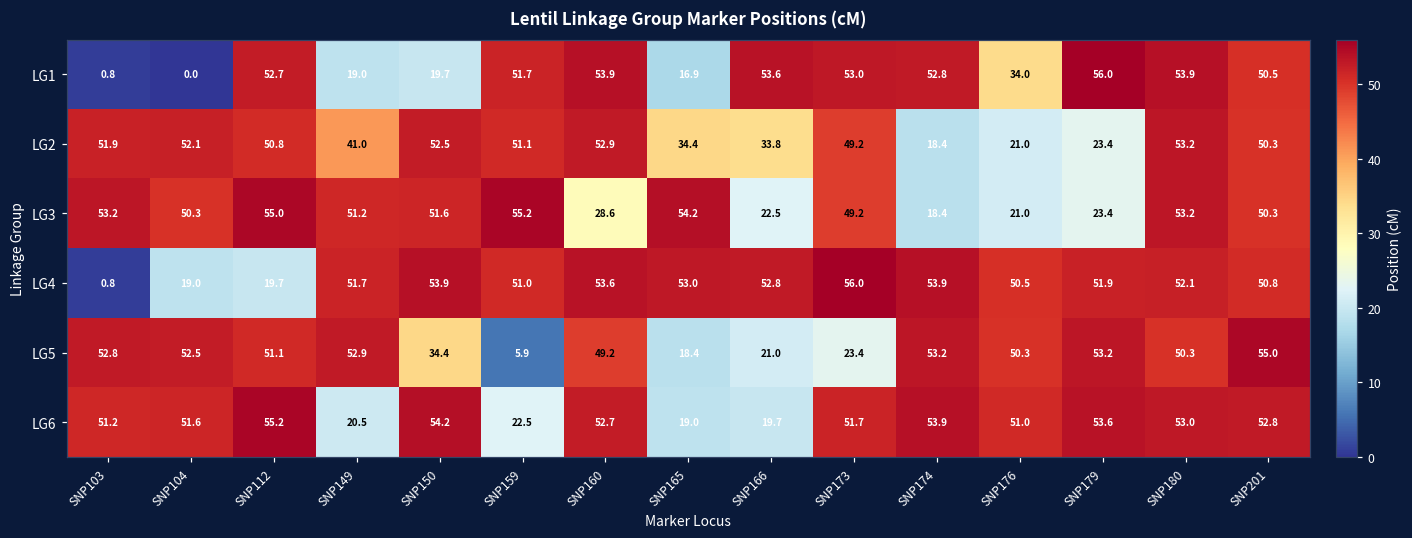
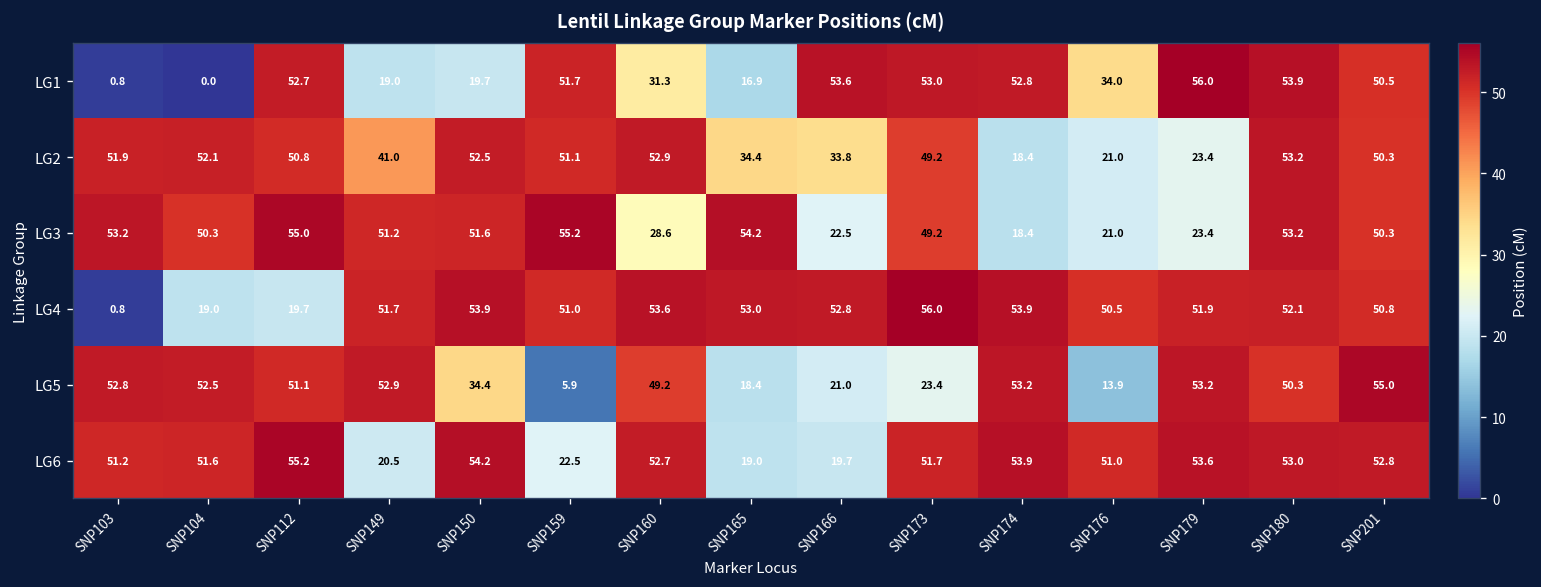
  {
    "LG1": {
      "SNP103": 0.8,
      "SNP104": 0.0,
      "SNP112": 52.7,
      "SNP149": 19.0,
      "SNP150": 19.7,
      "SNP159": 51.7,
-     "SNP160": 53.9,
+     "SNP160": 31.3,
      "SNP165": 16.9,
      "SNP166": 53.6,
      "SNP173": 53.0,
      "SNP174": 52.8,
      "SNP176": 34.0,
      "SNP179": 56.0,
      "SNP180": 53.9,
      "SNP201": 50.5
    },
    "LG2": {
      "SNP103": 51.9,
      "SNP104": 52.1,
      "SNP112": 50.8,
      "SNP149": 41.0,
      "SNP150": 52.5,
      "SNP159": 51.1,
      "SNP160": 52.9,
      "SNP165": 34.4,
      "SNP166": 33.8,
      "SNP173": 49.2,
      "SNP174": 18.4,
      "SNP176": 21.0,
      "SNP179": 23.4,
      "SNP180": 53.2,
      "SNP201": 50.3
    },
    "LG3": {
      "SNP103": 53.2,
      "SNP104": 50.3,
      "SNP112": 55.0,
      "SNP149": 51.2,
      "SNP150": 51.6,
      "SNP159": 55.2,
      "SNP160": 28.6,
      "SNP165": 54.2,
      "SNP166": 22.5,
      "SNP173": 49.2,
      "SNP174": 18.4,
      "SNP176": 21.0,
      "SNP179": 23.4,
      "SNP180": 53.2,
      "SNP201": 50.3
    },
    "LG4": {
      "SNP103": 0.8,
      "SNP104": 19.0,
      "SNP112": 19.7,
      "SNP149": 51.7,
      "SNP150": 53.9,
      "SNP159": 51.0,
      "SNP160": 53.6,
      "SNP165": 53.0,
      "SNP166": 52.8,
      "SNP173": 56.0,
      "SNP174": 53.9,
      "SNP176": 50.5,
      "SNP179": 51.9,
      "SNP180": 52.1,
      "SNP201": 50.8
    },
    "LG5": {
      "SNP103": 52.8,
      "SNP104": 52.5,
      "SNP112": 51.1,
      "SNP149": 52.9,
      "SNP150": 34.4,
      "SNP159": 5.9,
      "SNP160": 49.2,
      "SNP165": 18.4,
      "SNP166": 21.0,
      "SNP173": 23.4,
      "SNP174": 53.2,
-     "SNP176": 50.3,
+     "SNP176": 13.9,
      "SNP179": 53.2,
      "SNP180": 50.3,
      "SNP201": 55.0
    },
    "LG6": {
      "SNP103": 51.2,
      "SNP104": 51.6,
      "SNP112": 55.2,
      "SNP149": 20.5,
      "SNP150": 54.2,
      "SNP159": 22.5,
      "SNP160": 52.7,
      "SNP165": 19.0,
      "SNP166": 19.7,
      "SNP173": 51.7,
      "SNP174": 53.9,
      "SNP176": 51.0,
      "SNP179": 53.6,
      "SNP180": 53.0,
      "SNP201": 52.8
    }
  }
